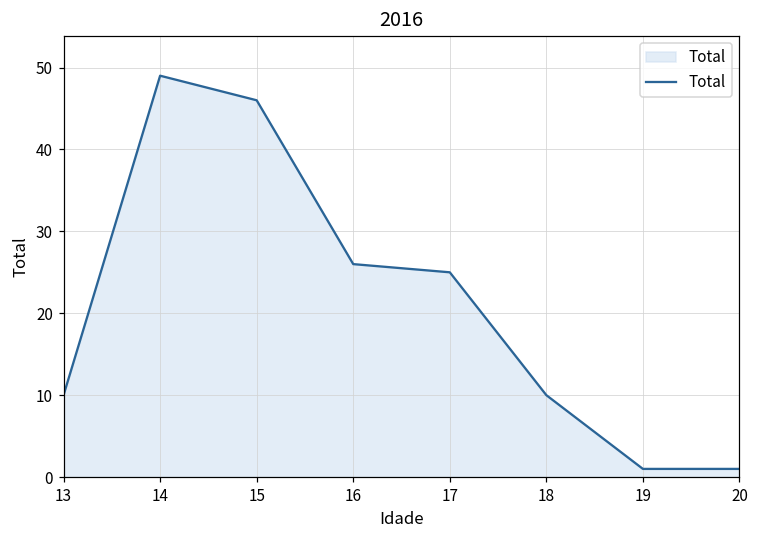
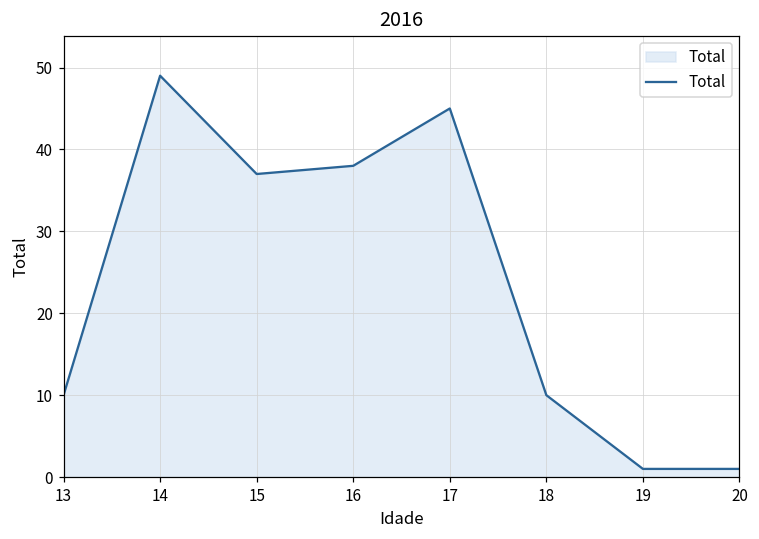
  {
    "13": 10,
    "14": 49,
-   "15": 46,
-   "16": 26,
-   "17": 25,
+   "15": 37,
+   "16": 38,
+   "17": 45,
    "18": 10,
    "19": 1,
    "20": 1
  }
